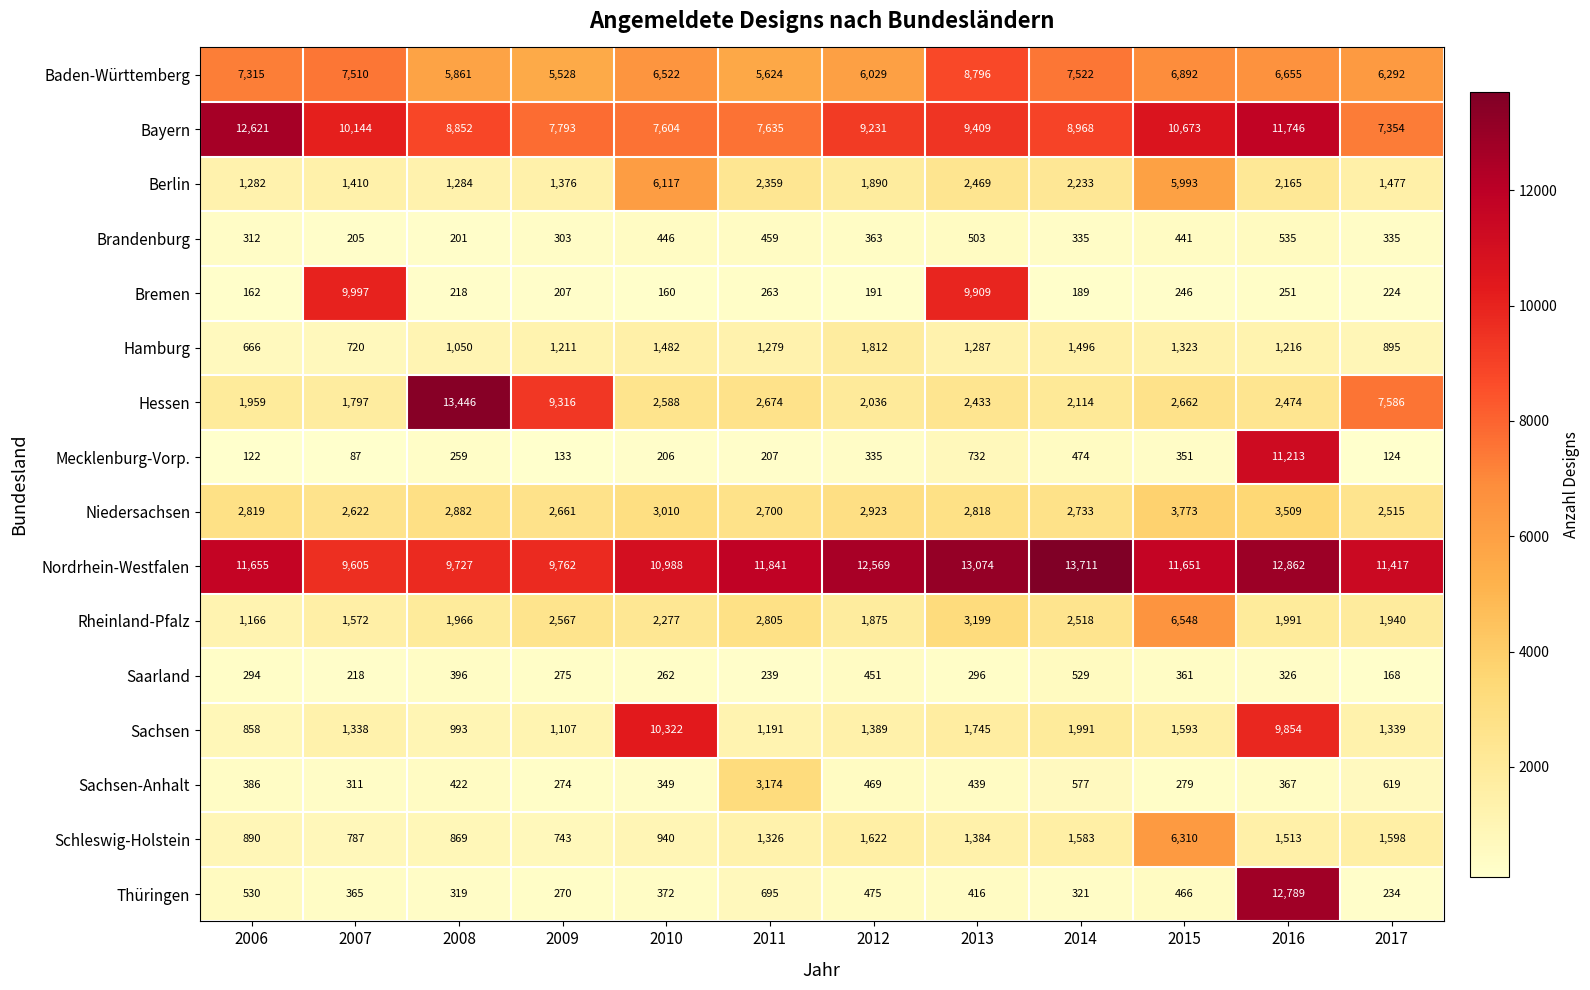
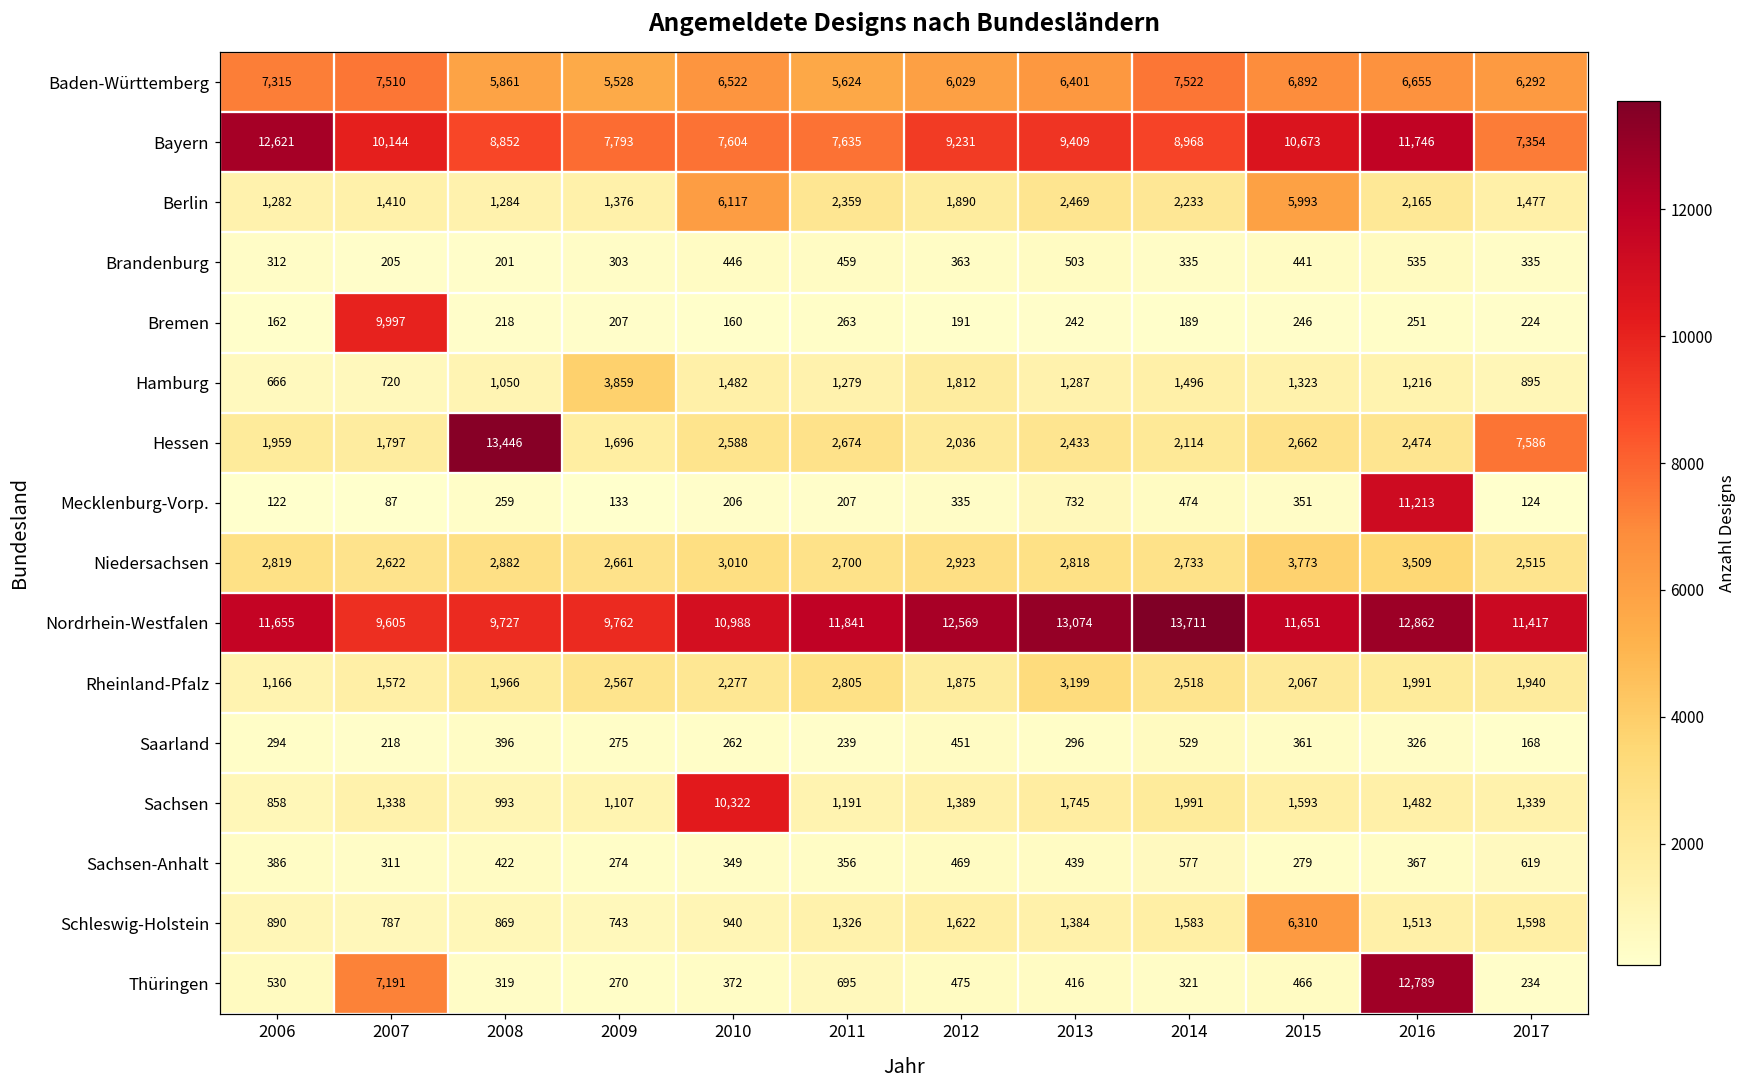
  {
    "Baden-Württemberg": {
      "2006": "7,315",
      "2007": "7,510",
      "2008": "5,861",
      "2009": "5,528",
      "2010": "6,522",
      "2011": "5,624",
      "2012": "6,029",
-     "2013": "8,796",
+     "2013": "6,401",
      "2014": "7,522",
      "2015": "6,892",
      "2016": "6,655",
      "2017": "6,292"
    },
    "Bayern": {
      "2006": "12,621",
      "2007": "10,144",
      "2008": "8,852",
      "2009": "7,793",
      "2010": "7,604",
      "2011": "7,635",
      "2012": "9,231",
      "2013": "9,409",
      "2014": "8,968",
      "2015": "10,673",
      "2016": "11,746",
      "2017": "7,354"
    },
    "Berlin": {
      "2006": "1,282",
      "2007": "1,410",
      "2008": "1,284",
      "2009": "1,376",
      "2010": "6,117",
      "2011": "2,359",
      "2012": "1,890",
      "2013": "2,469",
      "2014": "2,233",
      "2015": "5,993",
      "2016": "2,165",
      "2017": "1,477"
    },
    "Brandenburg": {
      "2006": "312",
      "2007": "205",
      "2008": "201",
      "2009": "303",
      "2010": "446",
      "2011": "459",
      "2012": "363",
      "2013": "503",
      "2014": "335",
      "2015": "441",
      "2016": "535",
      "2017": "335"
    },
    "Bremen": {
      "2006": "162",
      "2007": "9,997",
      "2008": "218",
      "2009": "207",
      "2010": "160",
      "2011": "263",
      "2012": "191",
-     "2013": "9,909",
+     "2013": "242",
      "2014": "189",
      "2015": "246",
      "2016": "251",
      "2017": "224"
    },
    "Hamburg": {
      "2006": "666",
      "2007": "720",
      "2008": "1,050",
-     "2009": "1,211",
+     "2009": "3,859",
      "2010": "1,482",
      "2011": "1,279",
      "2012": "1,812",
      "2013": "1,287",
      "2014": "1,496",
      "2015": "1,323",
      "2016": "1,216",
      "2017": "895"
    },
    "Hessen": {
      "2006": "1,959",
      "2007": "1,797",
      "2008": "13,446",
-     "2009": "9,316",
+     "2009": "1,696",
      "2010": "2,588",
      "2011": "2,674",
      "2012": "2,036",
      "2013": "2,433",
      "2014": "2,114",
      "2015": "2,662",
      "2016": "2,474",
      "2017": "7,586"
    },
    "Mecklenburg-Vorp.": {
      "2006": "122",
      "2007": "87",
      "2008": "259",
      "2009": "133",
      "2010": "206",
      "2011": "207",
      "2012": "335",
      "2013": "732",
      "2014": "474",
      "2015": "351",
      "2016": "11,213",
      "2017": "124"
    },
    "Niedersachsen": {
      "2006": "2,819",
      "2007": "2,622",
      "2008": "2,882",
      "2009": "2,661",
      "2010": "3,010",
      "2011": "2,700",
      "2012": "2,923",
      "2013": "2,818",
      "2014": "2,733",
      "2015": "3,773",
      "2016": "3,509",
      "2017": "2,515"
    },
    "Nordrhein-Westfalen": {
      "2006": "11,655",
      "2007": "9,605",
      "2008": "9,727",
      "2009": "9,762",
      "2010": "10,988",
      "2011": "11,841",
      "2012": "12,569",
      "2013": "13,074",
      "2014": "13,711",
      "2015": "11,651",
      "2016": "12,862",
      "2017": "11,417"
    },
    "Rheinland-Pfalz": {
      "2006": "1,166",
      "2007": "1,572",
      "2008": "1,966",
      "2009": "2,567",
      "2010": "2,277",
      "2011": "2,805",
      "2012": "1,875",
      "2013": "3,199",
      "2014": "2,518",
-     "2015": "6,548",
+     "2015": "2,067",
      "2016": "1,991",
      "2017": "1,940"
    },
    "Saarland": {
      "2006": "294",
      "2007": "218",
      "2008": "396",
      "2009": "275",
      "2010": "262",
      "2011": "239",
      "2012": "451",
      "2013": "296",
      "2014": "529",
      "2015": "361",
      "2016": "326",
      "2017": "168"
    },
    "Sachsen": {
      "2006": "858",
      "2007": "1,338",
      "2008": "993",
      "2009": "1,107",
      "2010": "10,322",
      "2011": "1,191",
      "2012": "1,389",
      "2013": "1,745",
      "2014": "1,991",
      "2015": "1,593",
-     "2016": "9,854",
+     "2016": "1,482",
      "2017": "1,339"
    },
    "Sachsen-Anhalt": {
      "2006": "386",
      "2007": "311",
      "2008": "422",
      "2009": "274",
      "2010": "349",
-     "2011": "3,174",
+     "2011": "356",
      "2012": "469",
      "2013": "439",
      "2014": "577",
      "2015": "279",
      "2016": "367",
      "2017": "619"
    },
    "Schleswig-Holstein": {
      "2006": "890",
      "2007": "787",
      "2008": "869",
      "2009": "743",
      "2010": "940",
      "2011": "1,326",
      "2012": "1,622",
      "2013": "1,384",
      "2014": "1,583",
      "2015": "6,310",
      "2016": "1,513",
      "2017": "1,598"
    },
    "Thüringen": {
      "2006": "530",
-     "2007": "365",
+     "2007": "7,191",
      "2008": "319",
      "2009": "270",
      "2010": "372",
      "2011": "695",
      "2012": "475",
      "2013": "416",
      "2014": "321",
      "2015": "466",
      "2016": "12,789",
      "2017": "234"
    }
  }
